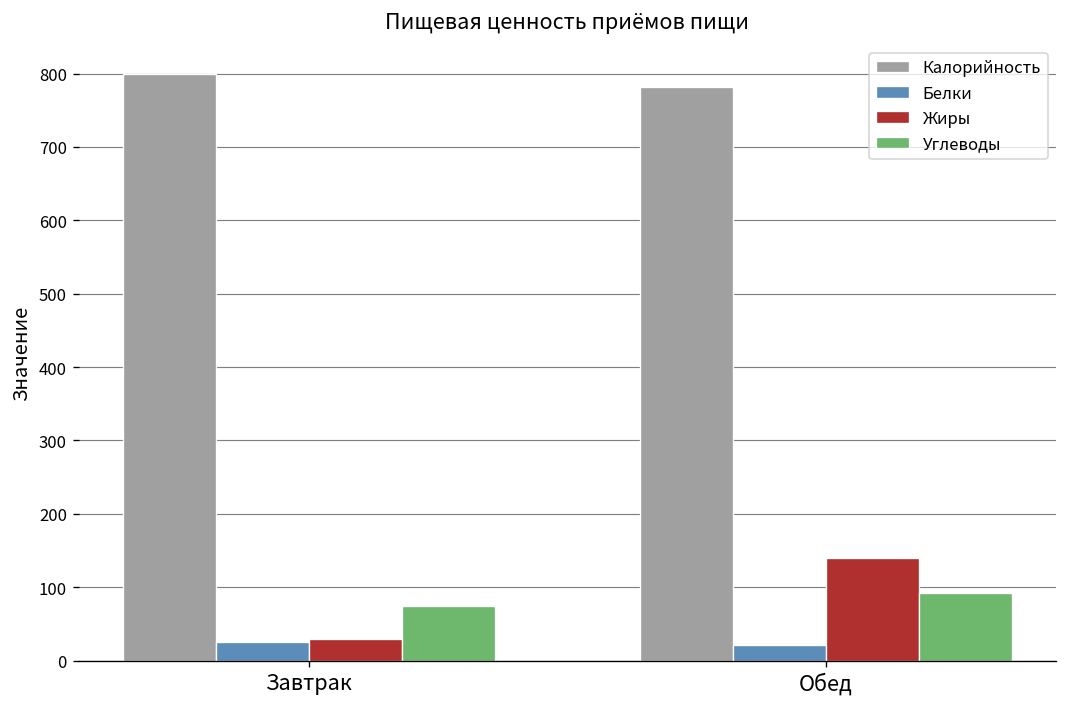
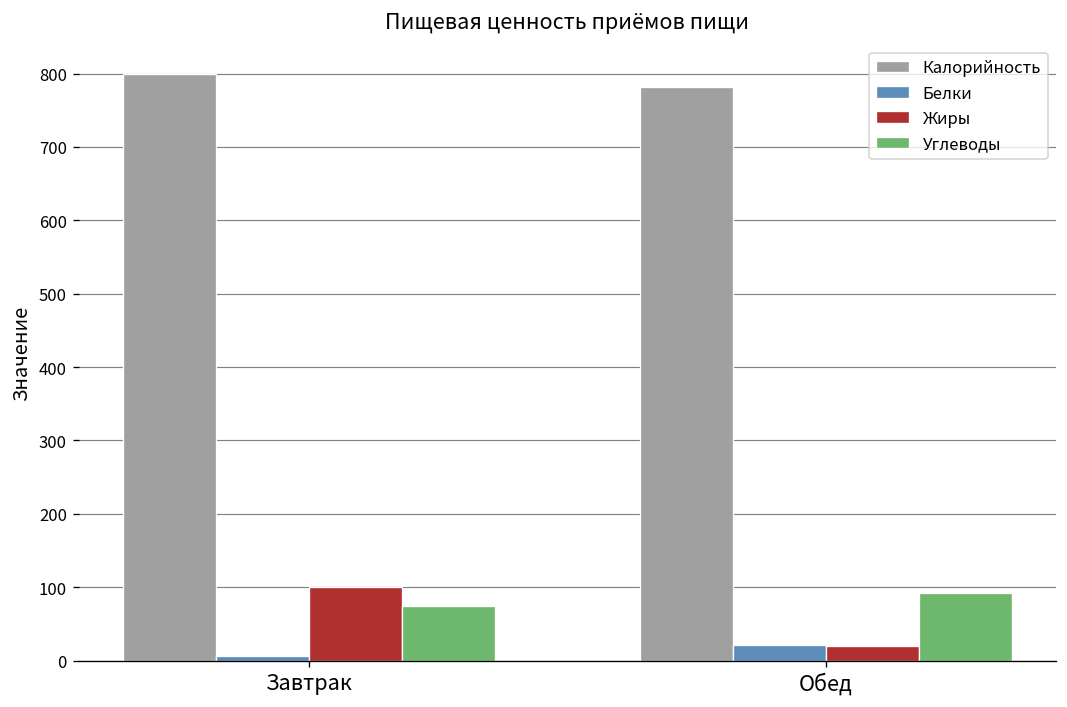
  {
    "Калорийность": {
      "Завтрак": 800,
      "Обед": 780
    },
    "Белки": {
-     "Завтрак": 30,
+     "Завтрак": 10,
      "Обед": 20
    },
    "Жиры": {
-     "Завтрак": 30,
-     "Обед": 140
+     "Завтрак": 100,
+     "Обед": 20
    },
    "Углеводы": {
      "Завтрак": 70,
      "Обед": 90
    }
  }
